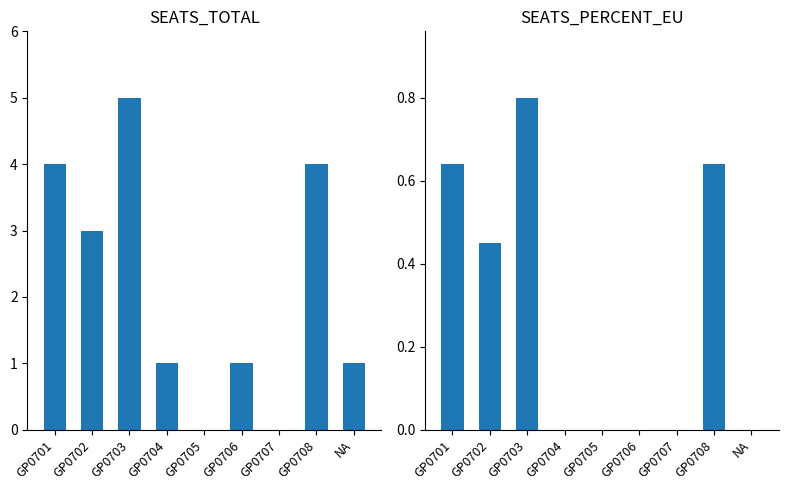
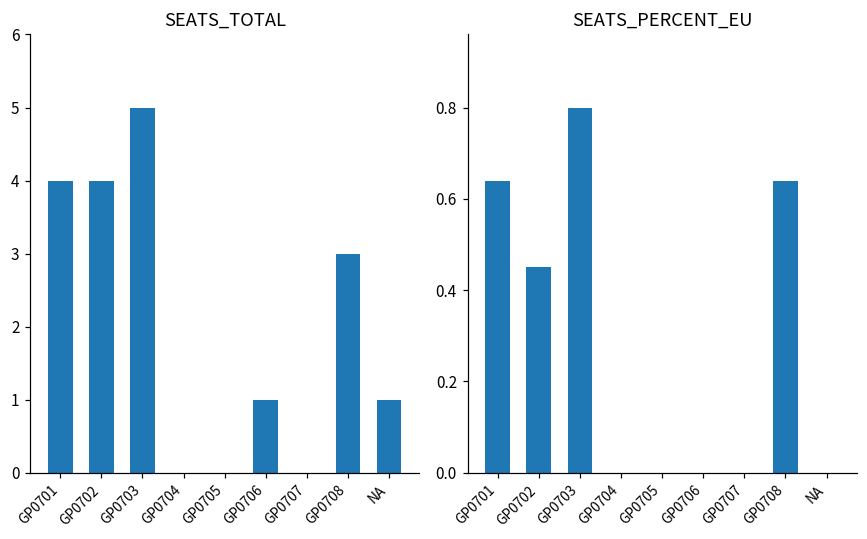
  {
    "SEATS_TOTAL": {
      "GP0701": 4,
-     "GP0702": 3,
+     "GP0702": 4,
      "GP0703": 5,
-     "GP0704": 1,
+     "GP0704": 0,
      "GP0705": 0,
      "GP0706": 1,
      "GP0707": 0,
-     "GP0708": 4,
+     "GP0708": 3,
      "NA": 1
    },
    "SEATS_PERCENT_EU": {
      "GP0701": 0.64,
      "GP0702": 0.45,
      "GP0703": 0.80,
      "GP0704": 0.00,
      "GP0705": 0.00,
      "GP0706": 0.00,
      "GP0707": 0.00,
      "GP0708": 0.64,
      "NA": 0.00
    }
  }
